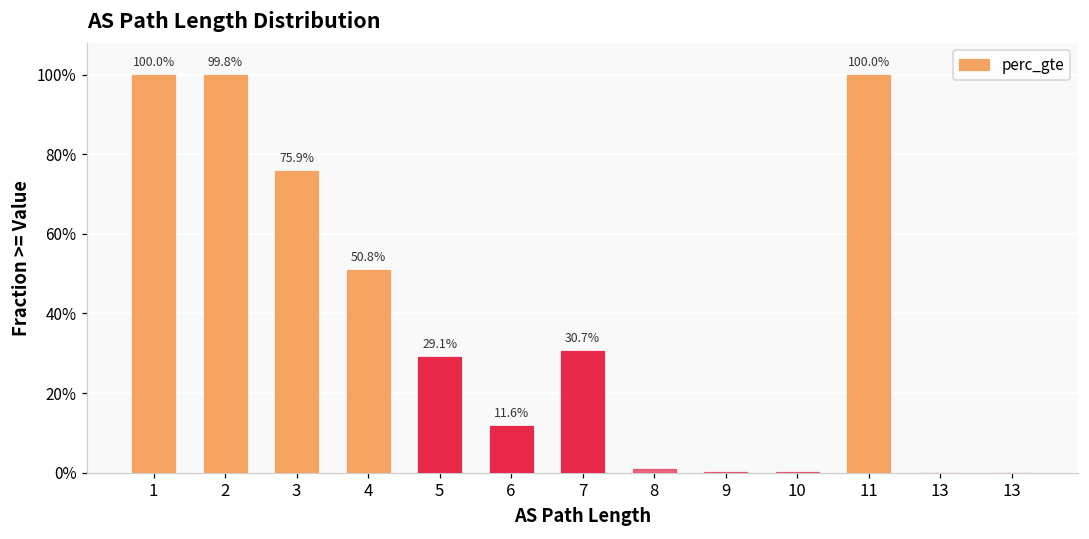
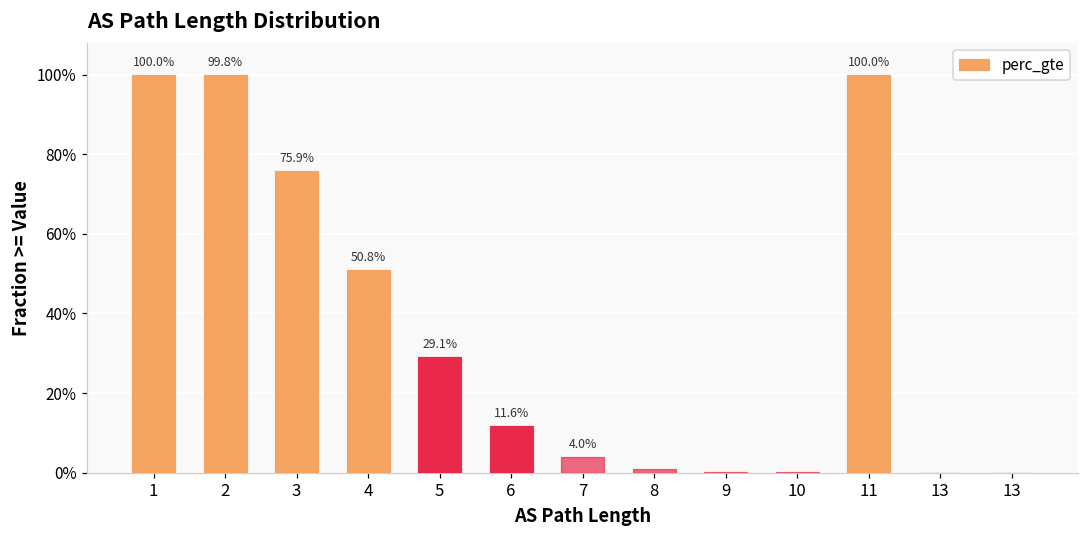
  {
    "1": "100.0%",
    "2": "99.8%",
    "3": "75.9%",
    "4": "50.8%",
    "5": "29.1%",
    "6": "11.6%",
-   "7": "30.7%",
+   "7": "4.0%",
    "11": "100.0%"
  }
